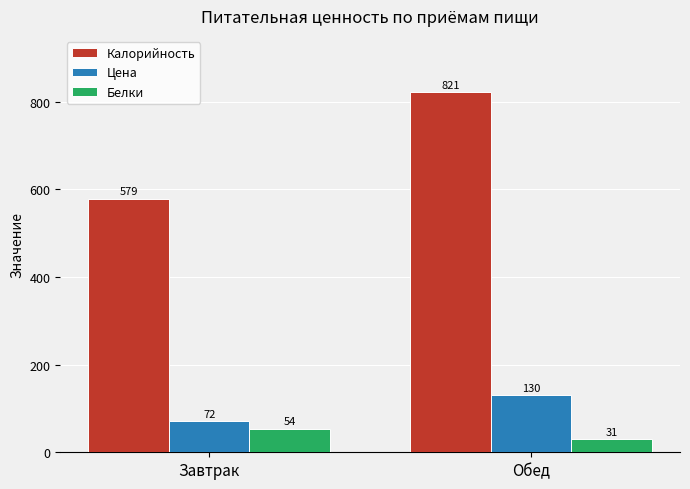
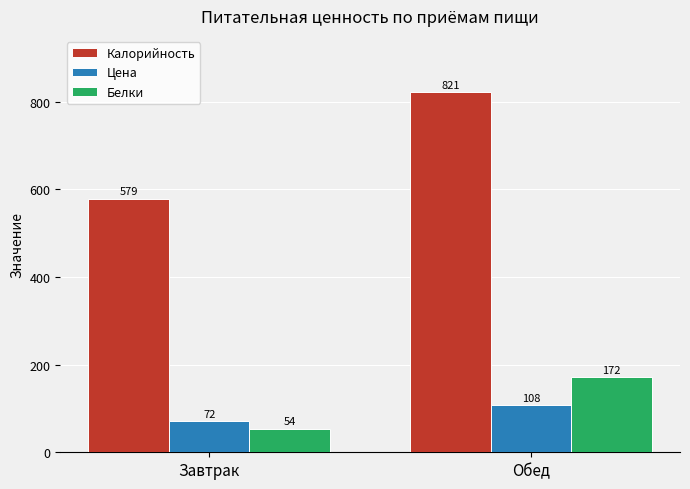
  {
    "Калорийность": {
      "Завтрак": 579,
      "Обед": 821
    },
    "Цена": {
      "Завтрак": 72,
-     "Обед": 130
+     "Обед": 108
    },
    "Белки": {
      "Завтрак": 54,
-     "Обед": 31
+     "Обед": 172
    }
  }
